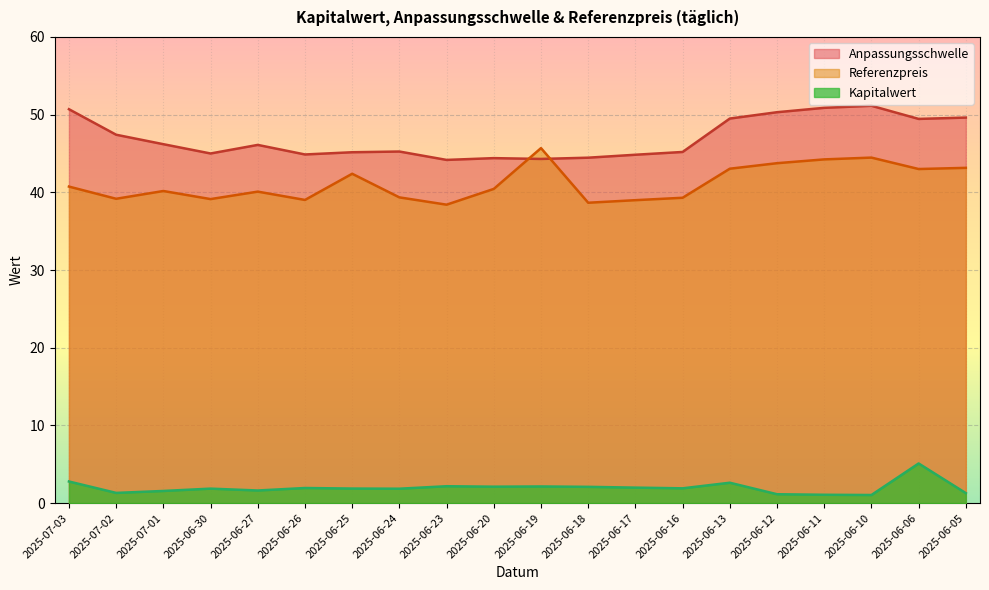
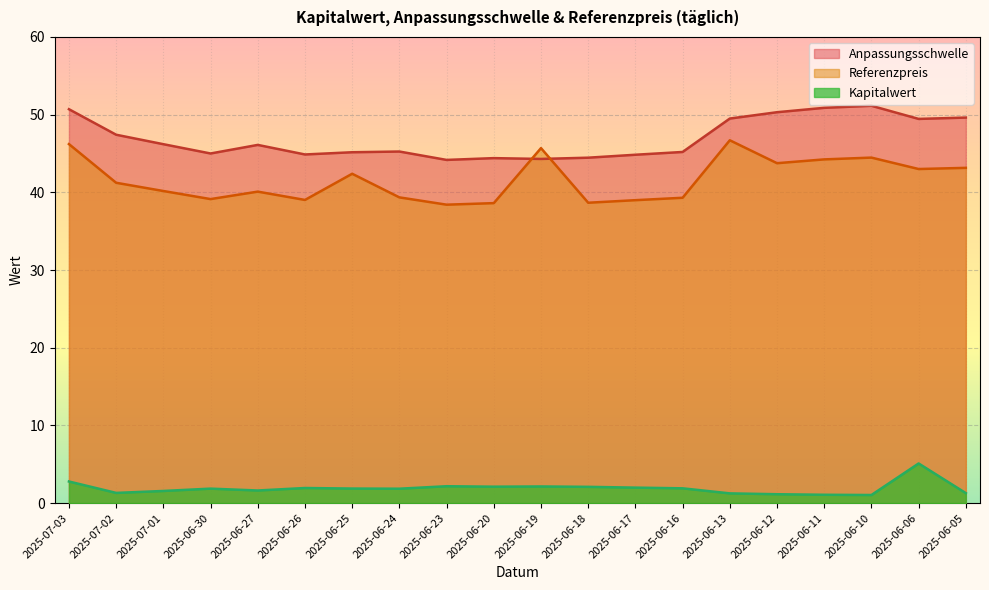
  {
    "Anpassungsschwelle": {
      "2025-07-03": 51,
      "2025-07-02": 47,
      "2025-07-01": 46,
      "2025-06-30": 45,
      "2025-06-27": 46,
      "2025-06-26": 45,
      "2025-06-25": 45,
      "2025-06-24": 45,
      "2025-06-23": 44,
      "2025-06-20": 44,
      "2025-06-19": 44,
      "2025-06-18": 44,
      "2025-06-17": 45,
      "2025-06-16": 45,
      "2025-06-13": 49,
      "2025-06-12": 50,
      "2025-06-11": 51,
      "2025-06-10": 51,
      "2025-06-06": 49,
      "2025-06-05": 50
    },
    "Referenzpreis": {
-     "2025-07-03": 41,
-     "2025-07-02": 39,
+     "2025-07-03": 46,
+     "2025-07-02": 41,
      "2025-07-01": 40,
      "2025-06-30": 39,
      "2025-06-27": 40,
      "2025-06-26": 39,
      "2025-06-25": 42,
      "2025-06-24": 39,
      "2025-06-23": 38,
-     "2025-06-20": 40,
+     "2025-06-20": 39,
      "2025-06-19": 46,
      "2025-06-18": 39,
      "2025-06-17": 39,
      "2025-06-16": 39,
-     "2025-06-13": 43,
+     "2025-06-13": 47,
      "2025-06-12": 44,
      "2025-06-11": 44,
      "2025-06-10": 44,
      "2025-06-06": 43,
      "2025-06-05": 43
    },
    "Kapitalwert": {
      "2025-07-03": 3,
      "2025-07-02": 1,
      "2025-07-01": 2,
      "2025-06-30": 2,
      "2025-06-27": 2,
      "2025-06-26": 2,
      "2025-06-25": 2,
      "2025-06-24": 2,
      "2025-06-23": 2,
      "2025-06-20": 2,
      "2025-06-19": 2,
      "2025-06-18": 2,
      "2025-06-17": 2,
      "2025-06-16": 2,
-     "2025-06-13": 3,
+     "2025-06-13": 1,
      "2025-06-12": 1,
      "2025-06-11": 1,
      "2025-06-10": 1,
      "2025-06-06": 5,
      "2025-06-05": 1
    }
  }
